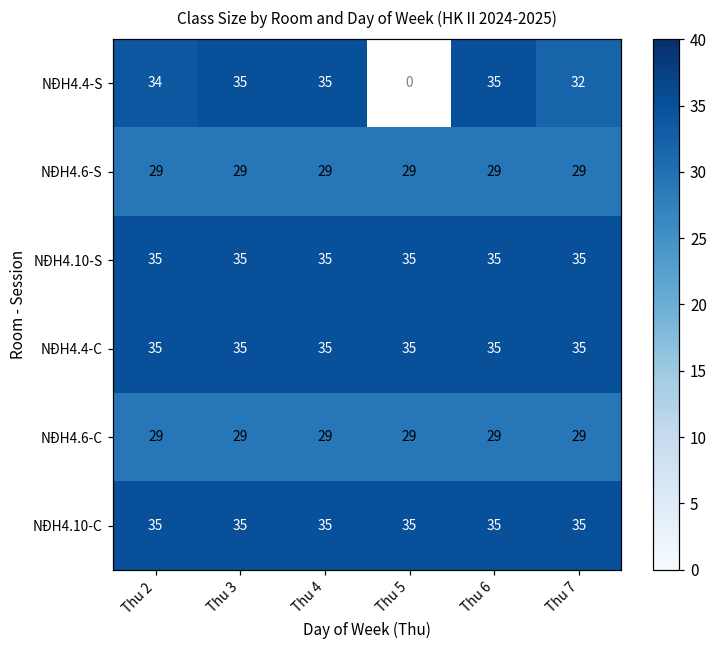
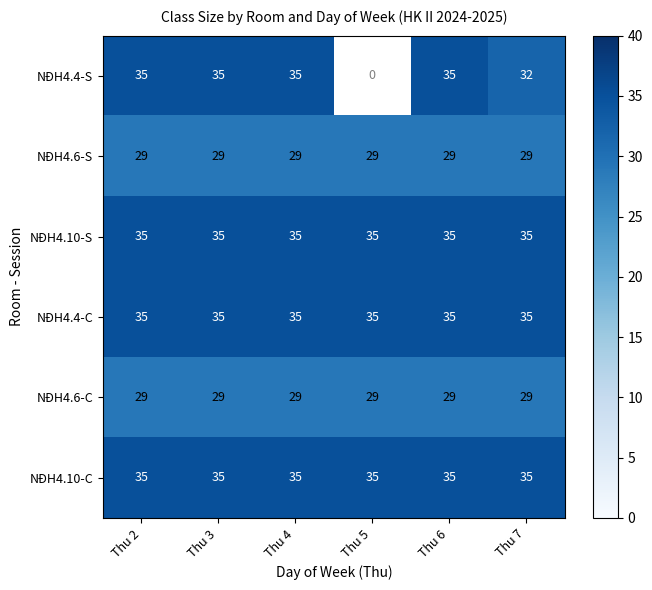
  {
    "NĐH4.4-S": {
-     "Thu 2": 34,
+     "Thu 2": 35,
      "Thu 3": 35,
      "Thu 4": 35,
      "Thu 6": 35,
      "Thu 7": 32
    },
    "NĐH4.6-S": {
      "Thu 2": 29,
      "Thu 3": 29,
      "Thu 4": 29,
      "Thu 5": 29,
      "Thu 6": 29,
      "Thu 7": 29
    },
    "NĐH4.10-S": {
      "Thu 2": 35,
      "Thu 3": 35,
      "Thu 4": 35,
      "Thu 5": 35,
      "Thu 6": 35,
      "Thu 7": 35
    },
    "NĐH4.4-C": {
      "Thu 2": 35,
      "Thu 3": 35,
      "Thu 4": 35,
      "Thu 5": 35,
      "Thu 6": 35,
      "Thu 7": 35
    },
    "NĐH4.6-C": {
      "Thu 2": 29,
      "Thu 3": 29,
      "Thu 4": 29,
      "Thu 5": 29,
      "Thu 6": 29,
      "Thu 7": 29
    },
    "NĐH4.10-C": {
      "Thu 2": 35,
      "Thu 3": 35,
      "Thu 4": 35,
      "Thu 5": 35,
      "Thu 6": 35,
      "Thu 7": 35
    }
  }
